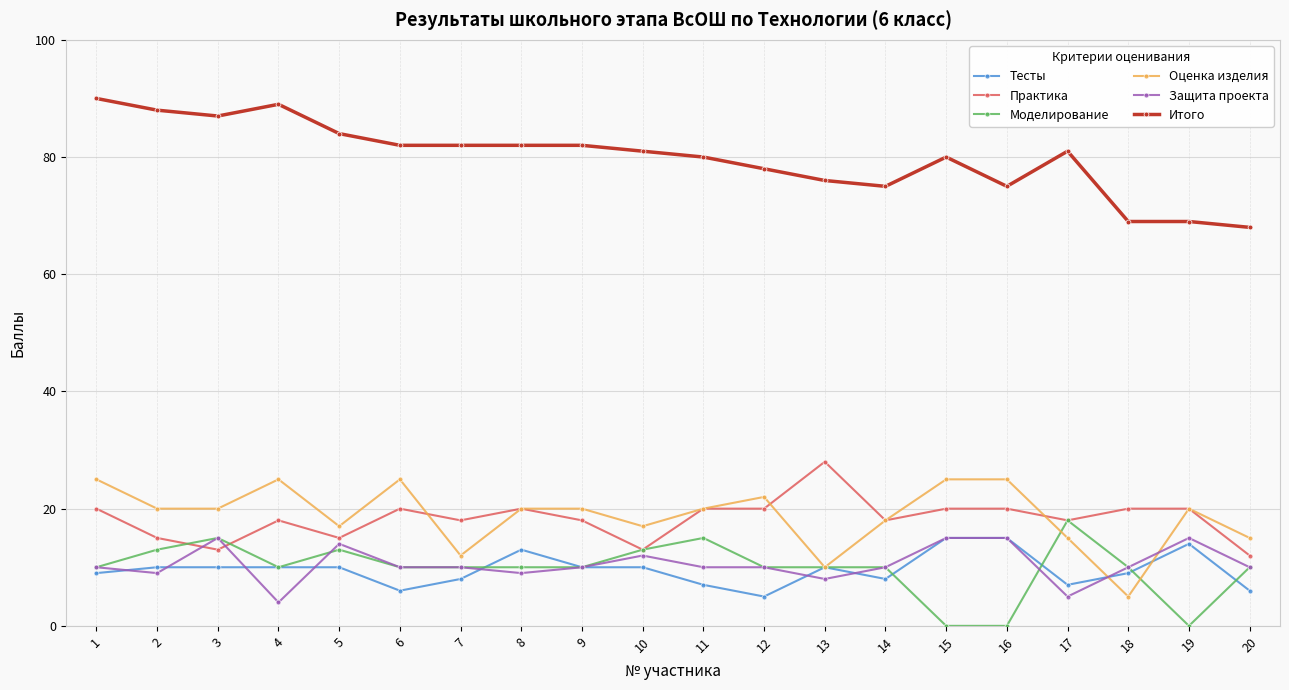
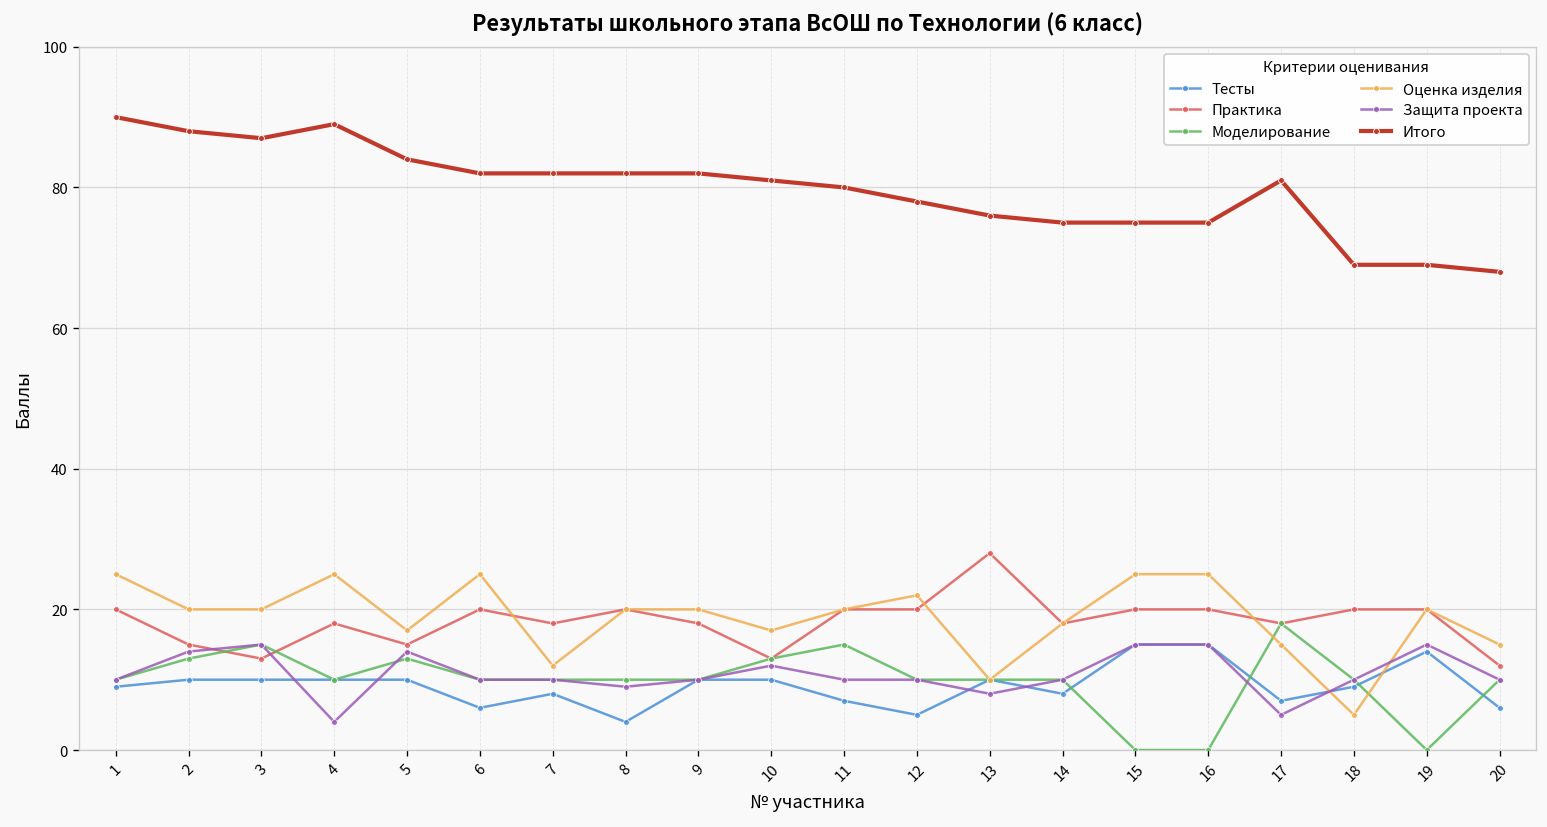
  {
    "Тесты": {
      "1": 9,
      "2": 10,
      "3": 10,
      "5": 10,
      "6": 6,
      "7": 8,
-     "8": 13,
+     "8": 4,
      "10": 10,
      "11": 7,
      "12": 5,
      "14": 8,
      "17": 7,
      "18": 9,
      "19": 14,
      "20": 6
    },
    "Практика": {
      "1": 20,
      "2": 15,
      "3": 13,
      "4": 18,
      "5": 15,
      "6": 20,
      "7": 18,
      "9": 18,
      "12": 20,
      "13": 28,
      "15": 20,
      "16": 20,
      "18": 20,
      "20": 12
    },
    "Моделирование": {
      "2": 13,
      "5": 13,
      "8": 10,
      "11": 15,
      "15": 0,
      "16": 0,
      "19": 0
    },
    "Оценка изделия": {
      "1": 25,
      "2": 20,
      "3": 20,
      "4": 25,
      "5": 17,
      "6": 25,
      "7": 12,
      "9": 20,
      "10": 17,
      "12": 22,
      "15": 25,
      "16": 25,
      "17": 15,
      "18": 5,
      "20": 15
    },
    "Защита проекта": {
-     "2": 9,
+     "2": 14,
      "4": 4,
      "5": 14,
      "8": 9,
      "10": 12,
      "11": 10,
      "13": 8,
      "17": 5,
      "19": 15
    },
    "Итого": {
      "1": 90,
      "2": 88,
      "3": 87,
      "4": 89,
      "5": 84,
      "6": 82,
      "7": 82,
      "8": 82,
      "9": 82,
      "10": 81,
      "11": 80,
      "12": 78,
      "13": 76,
      "14": 75,
-     "15": 80,
+     "15": 75,
      "16": 75,
      "17": 81,
      "18": 69,
      "19": 69,
      "20": 68
    }
  }
